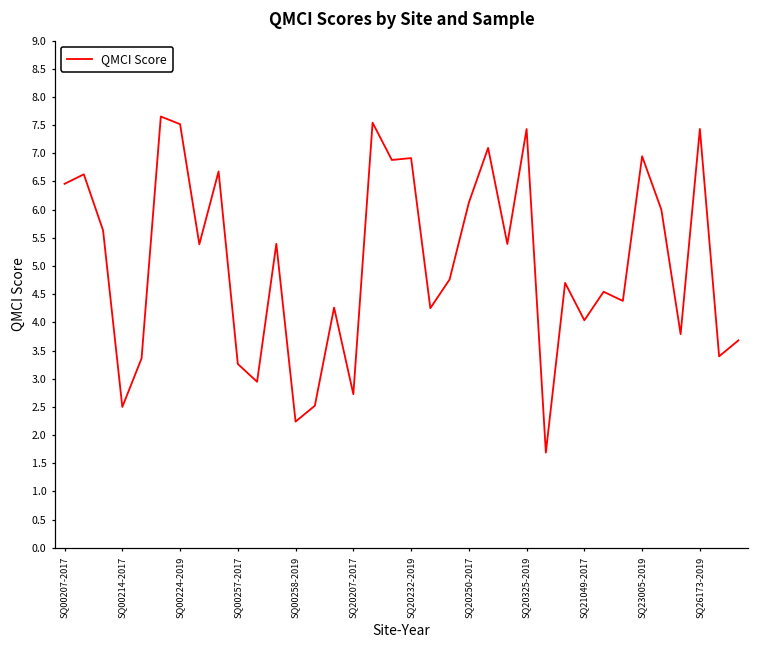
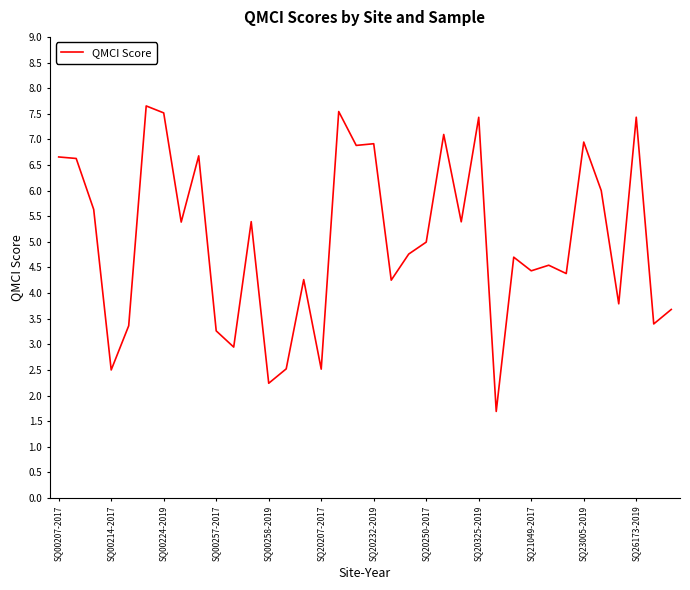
  {
-   "SQ00207-2017": 6.5,
+   "SQ00207-2017": 6.7,
    "SQ00214-2017": 2.5,
    "SQ00224-2019": 7.5,
    "SQ00257-2017": 3.3,
    "SQ00258-2019": 2.2,
-   "SQ20207-2017": 2.7,
+   "SQ20207-2017": 2.5,
    "SQ20232-2019": 6.9,
-   "SQ20250-2017": 6.1,
+   "SQ20250-2017": 5.0,
    "SQ20325-2019": 7.4,
-   "SQ21049-2017": 4.0,
+   "SQ21049-2017": 4.4,
    "SQ23005-2019": 6.9,
    "SQ26173-2019": 7.4
  }
